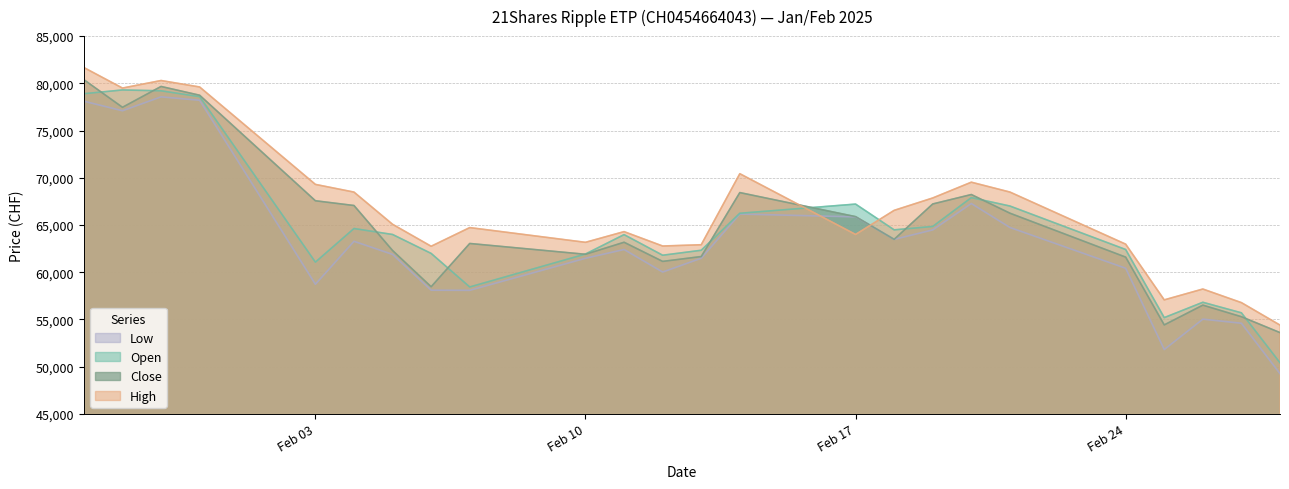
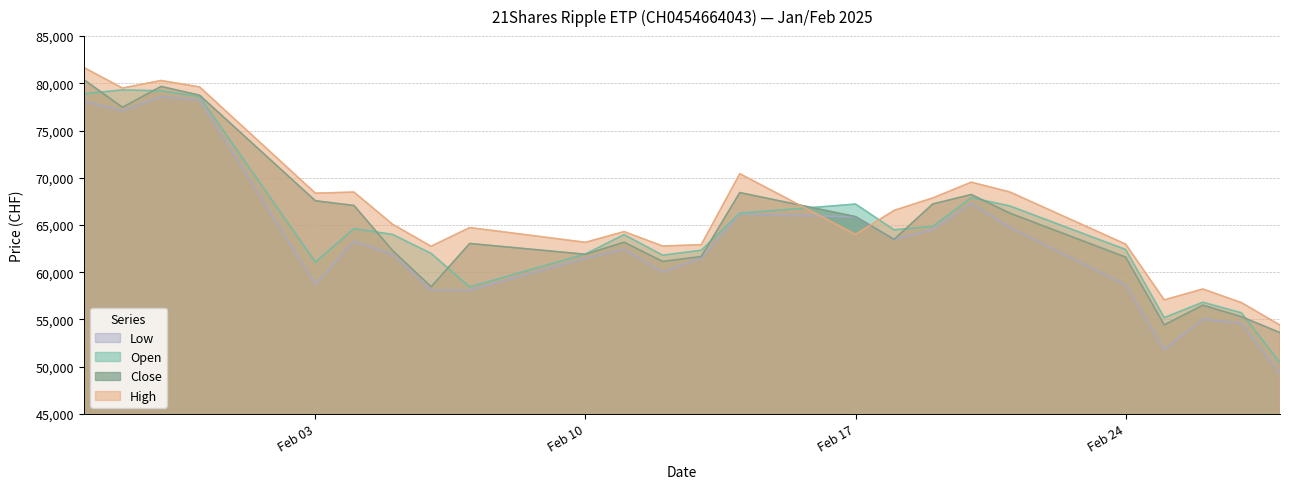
  {
    "Low": {
      "Feb 03": "59,000",
      "Feb 10": "61,000",
-     "Feb 24": "60,000"
+     "Feb 24": "59,000"
    },
    "High": {
-     "Feb 03": "69,000",
+     "Feb 03": "68,000",
      "Feb 10": "63,000",
      "Feb 17": "64,000",
      "Feb 24": "63,000"
    }
  }
